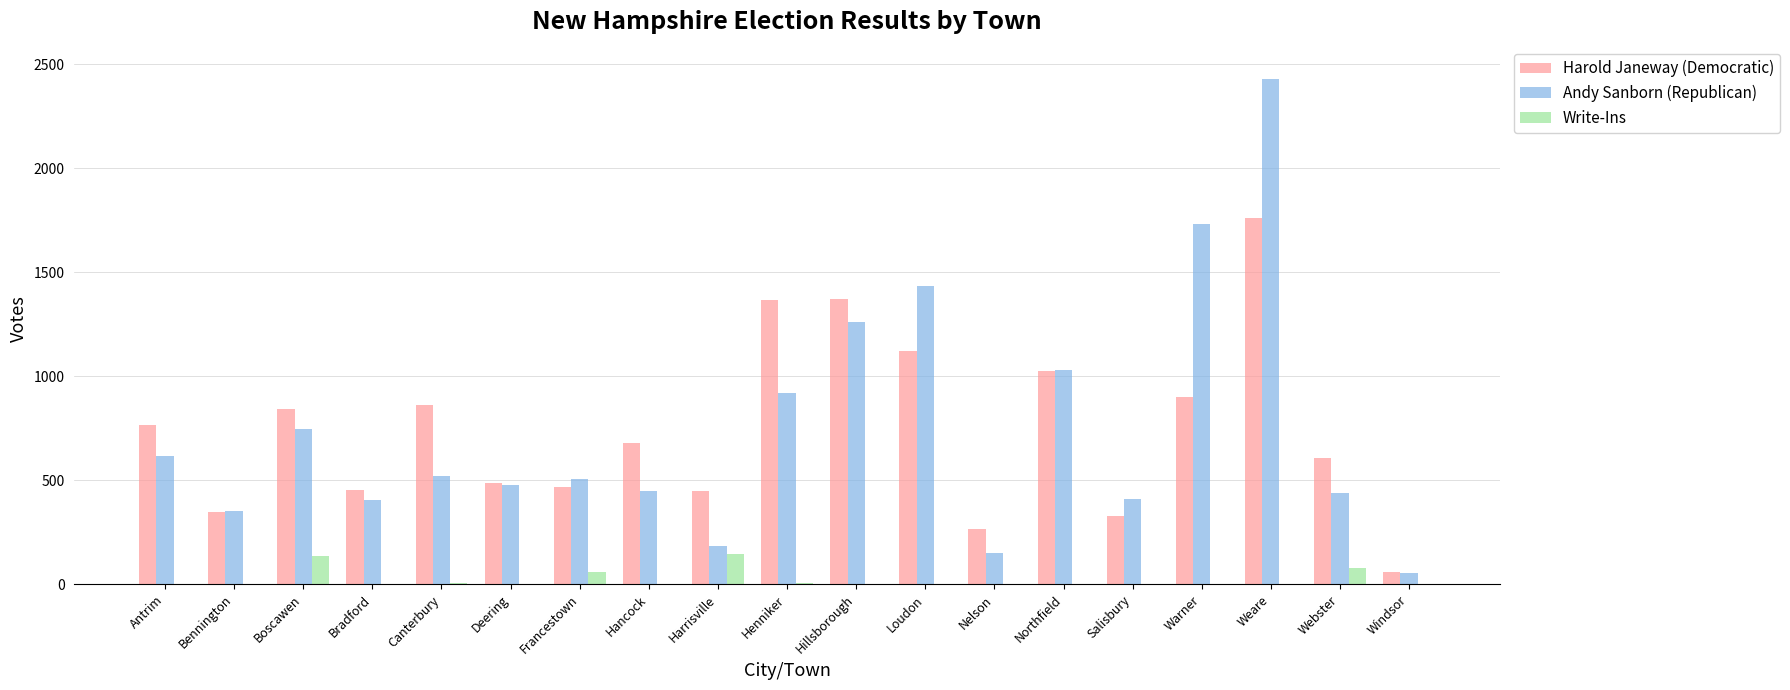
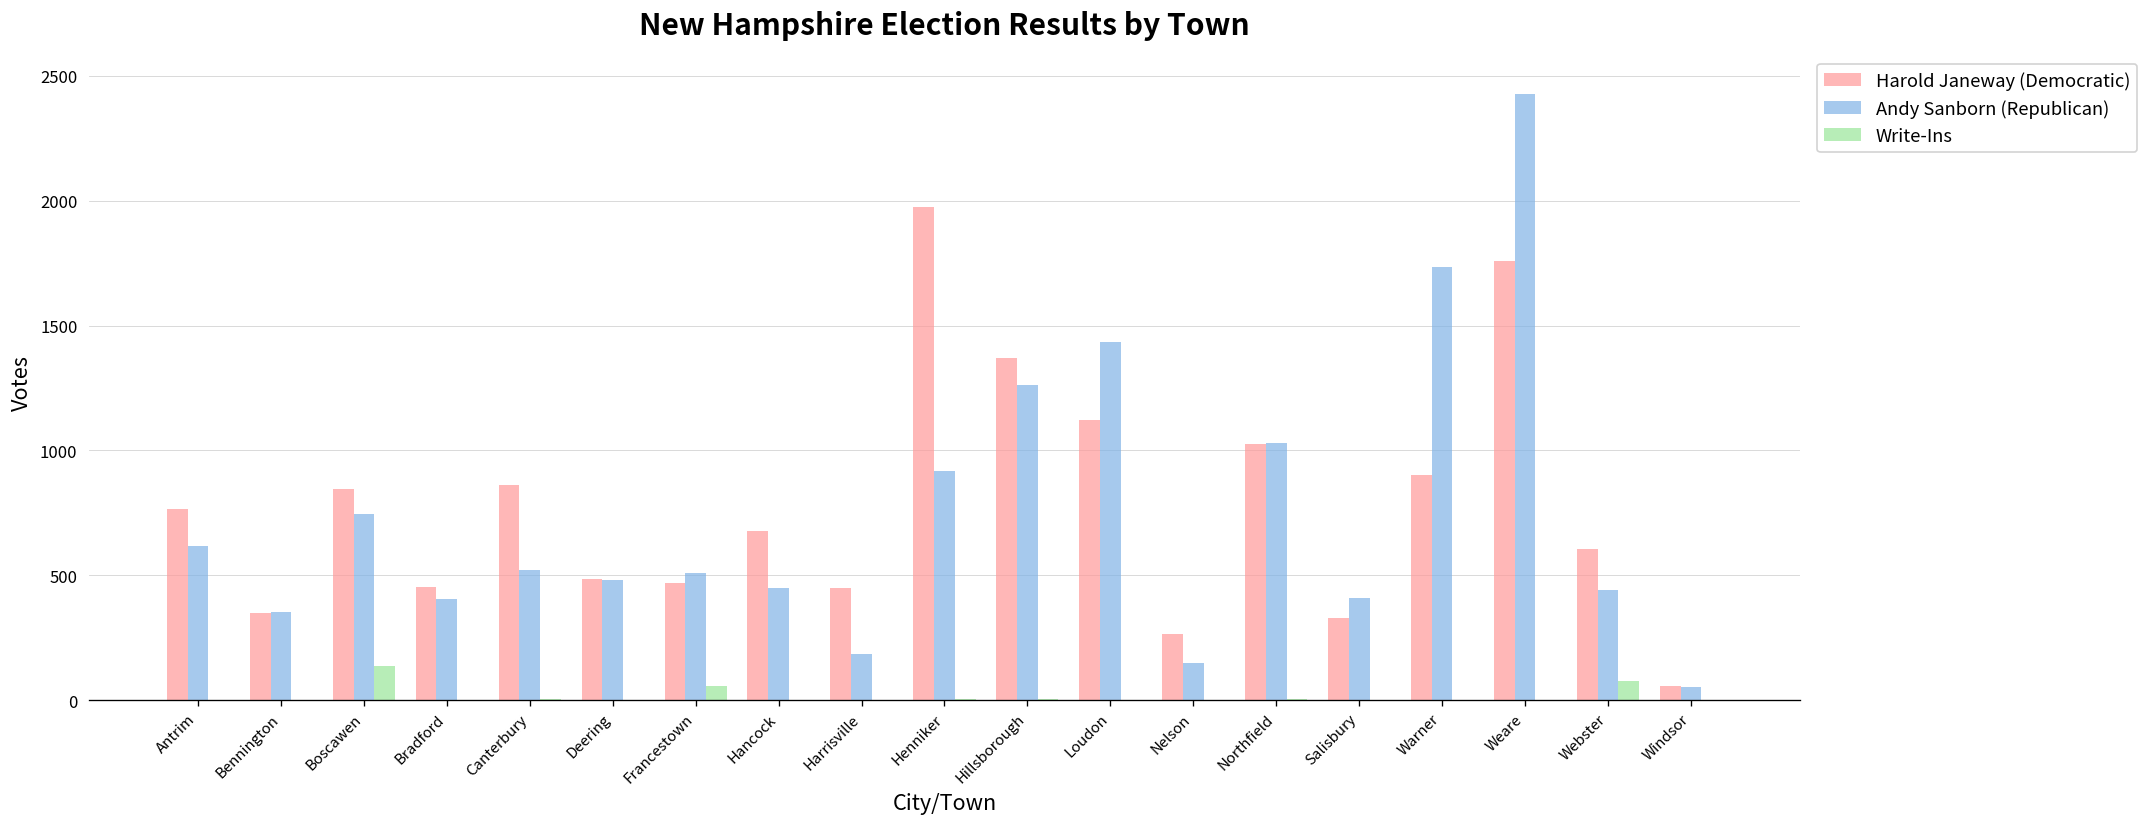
  {
    "Harold Janeway (Democratic)": {
      "Antrim": 770,
      "Bennington": 350,
      "Boscawen": 840,
      "Bradford": 450,
      "Canterbury": 860,
      "Deering": 490,
      "Francestown": 470,
      "Hancock": 680,
      "Harrisville": 450,
-     "Henniker": 1360,
+     "Henniker": 1980,
      "Hillsborough": 1370,
      "Loudon": 1120,
      "Nelson": 270,
      "Northfield": 1030,
      "Salisbury": 330,
      "Warner": 900,
      "Weare": 1760,
      "Webster": 610,
      "Windsor": 60
    },
    "Andy Sanborn (Republican)": {
      "Antrim": 620,
      "Bennington": 350,
      "Boscawen": 750,
      "Bradford": 410,
      "Canterbury": 520,
      "Deering": 480,
      "Francestown": 510,
      "Hancock": 450,
      "Harrisville": 180,
      "Henniker": 920,
      "Hillsborough": 1260,
      "Loudon": 1430,
      "Nelson": 150,
      "Northfield": 1030,
      "Salisbury": 410,
      "Warner": 1730,
      "Weare": 2430,
      "Webster": 440,
      "Windsor": 50
    },
    "Write-Ins": {
      "Antrim": 0,
      "Boscawen": 140,
      "Deering": 0,
      "Francestown": 60,
-     "Harrisville": 140,
+     "Harrisville": 0,
      "Salisbury": 0,
      "Webster": 80,
      "Windsor": 0
    }
  }
